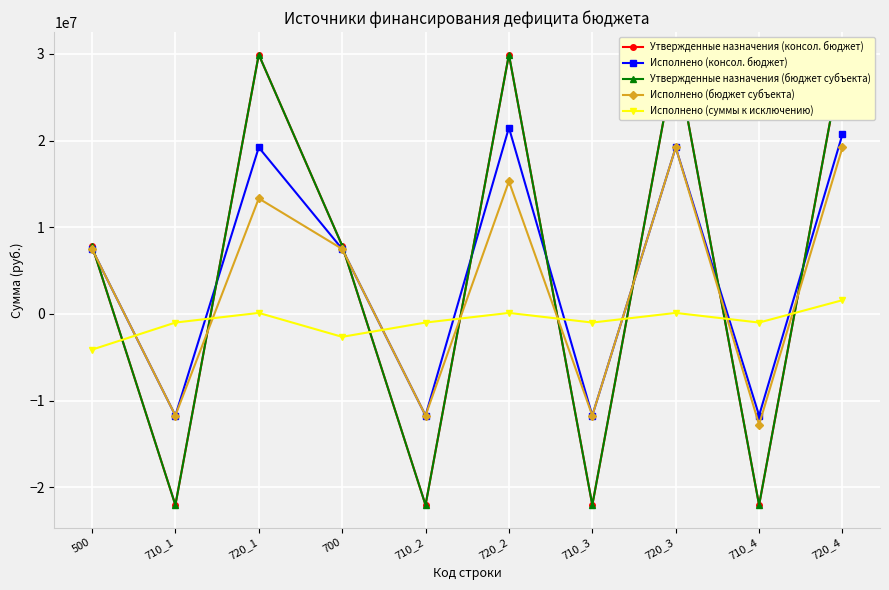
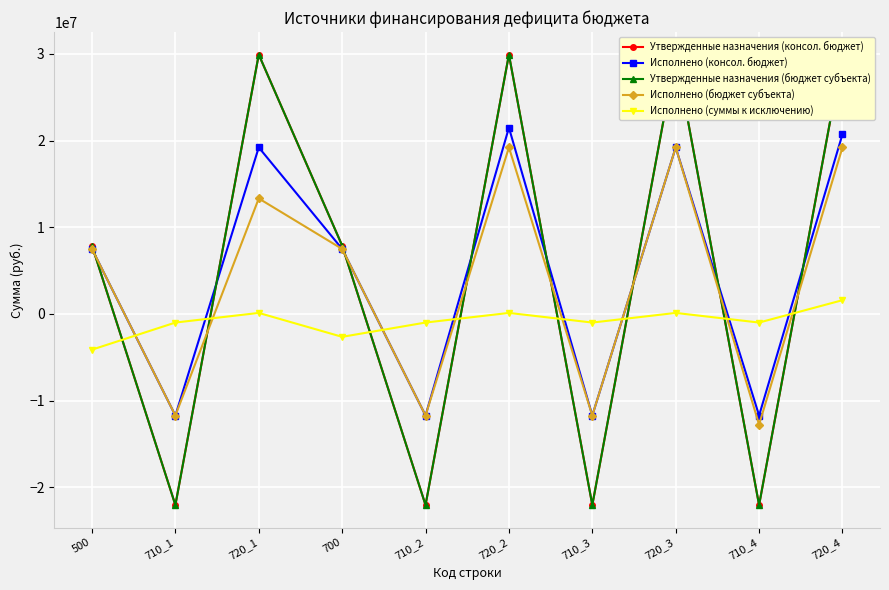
  {
    "Утвержденные назначения (бюджет субъекта)": {
      "500": 8000000,
      "710_1": -22000000,
      "720_1": 30000000,
      "700": 8000000,
      "710_2": -22000000,
      "720_2": 30000000,
      "710_3": -22000000,
      "710_4": -22000000
    },
    "Исполнено (консол. бюджет)": {
      "720_1": 19000000,
      "720_2": 21000000,
      "710_4": -12000000,
      "720_4": 21000000
    },
    "Исполнено (бюджет субъекта)": {
      "720_1": 13000000,
-     "720_2": 15000000,
+     "720_2": 19000000,
      "710_4": -13000000,
      "720_4": 19000000
    },
    "Исполнено (суммы к исключению)": {
      "500": -4000000,
      "710_1": -1000000,
      "720_1": 0,
      "700": -3000000,
      "710_2": -1000000,
      "720_2": 0,
      "710_3": -1000000,
      "720_3": 0,
      "710_4": -1000000,
      "720_4": 2000000
    }
  }
